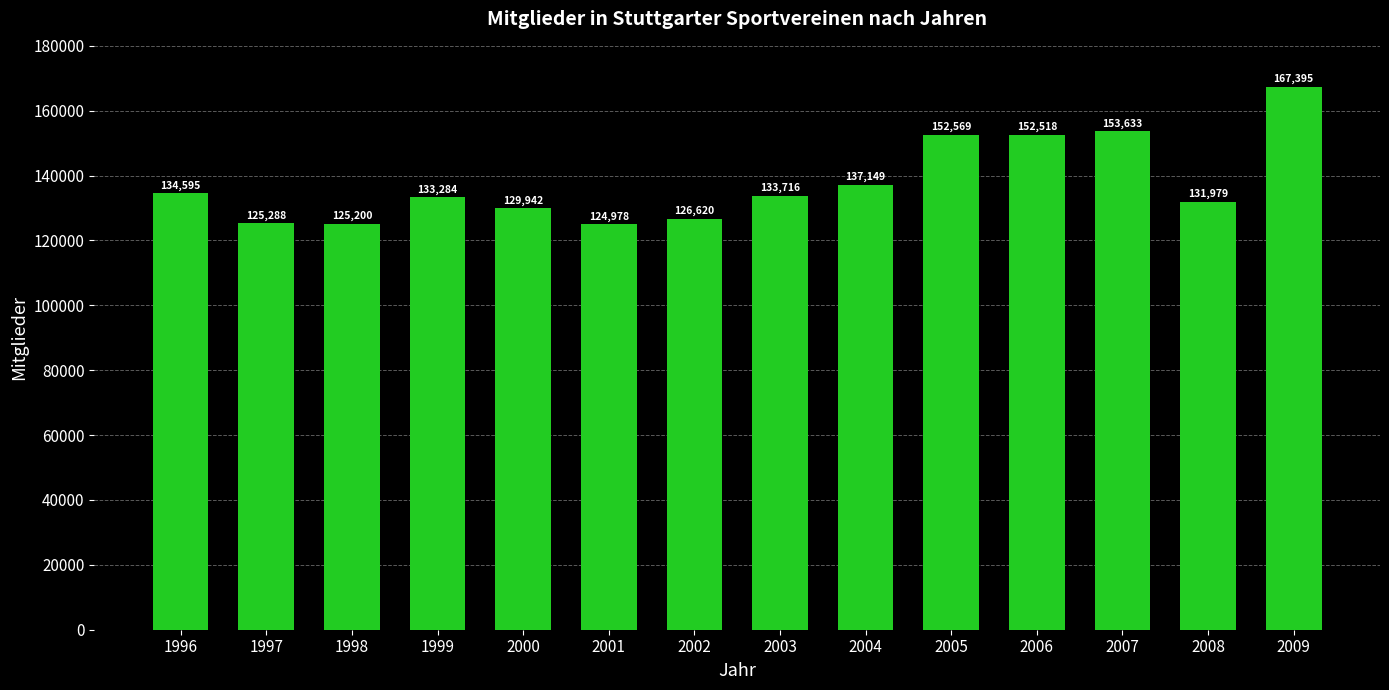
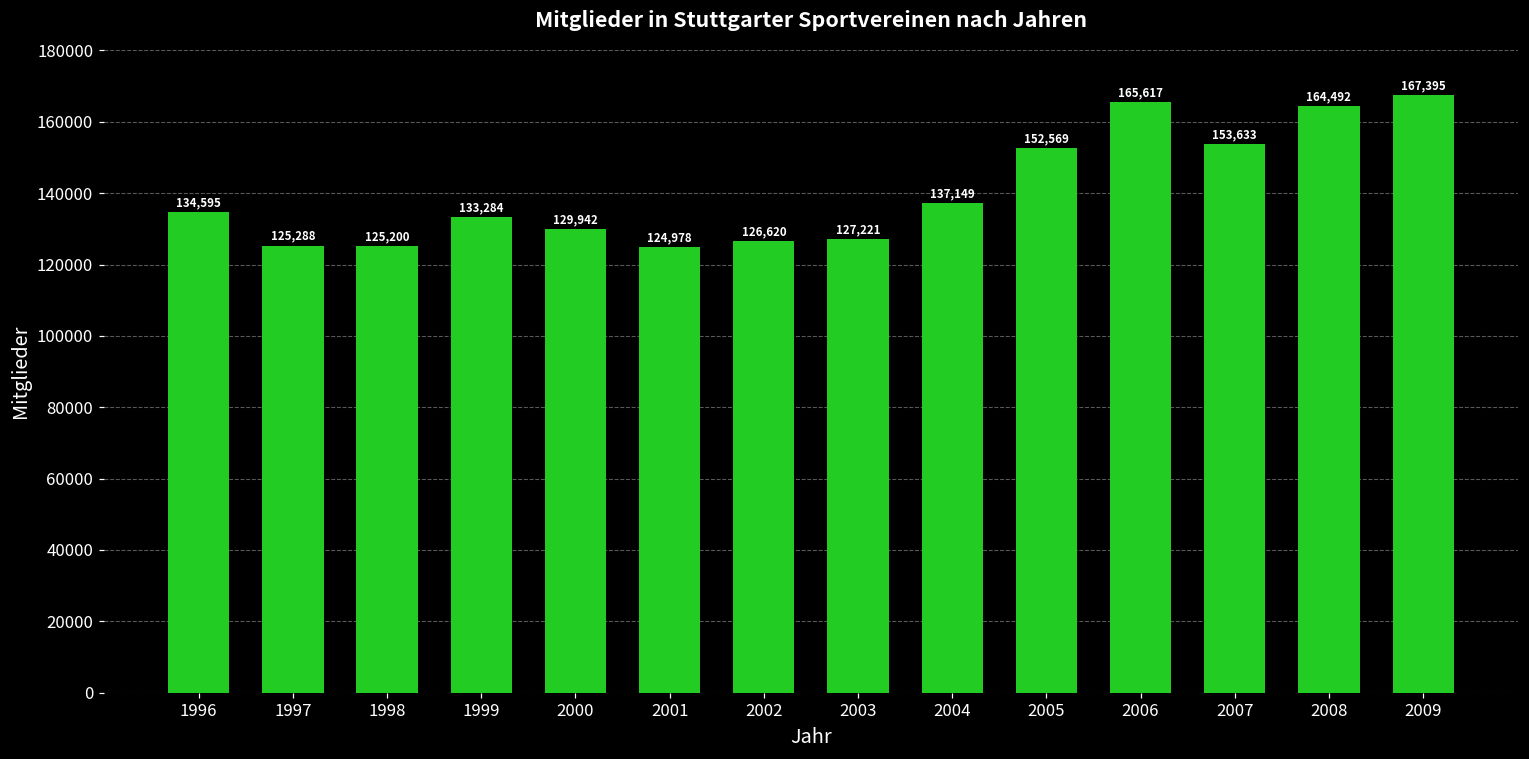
  {
    "1996": "134,595",
    "1997": "125,288",
    "1998": "125,200",
    "1999": "133,284",
    "2000": "129,942",
    "2001": "124,978",
    "2002": "126,620",
-   "2003": "133,716",
+   "2003": "127,221",
    "2004": "137,149",
    "2005": "152,569",
-   "2006": "152,518",
+   "2006": "165,617",
    "2007": "153,633",
-   "2008": "131,979",
+   "2008": "164,492",
    "2009": "167,395"
  }
